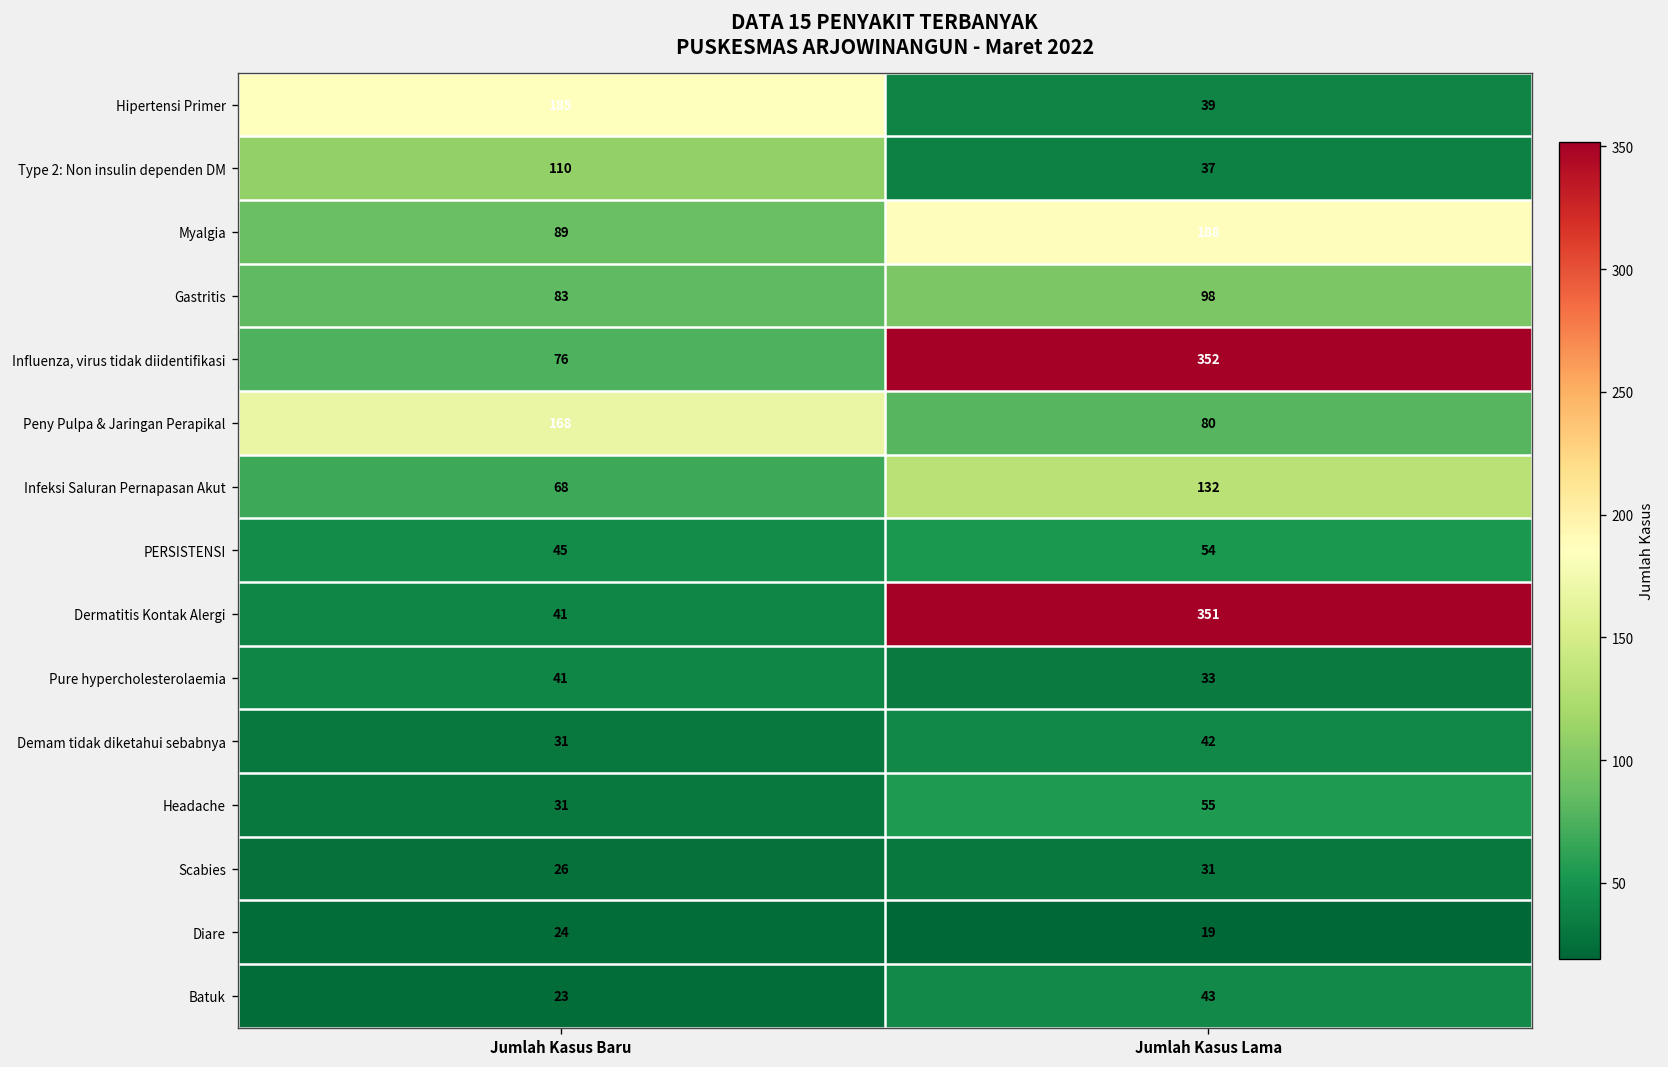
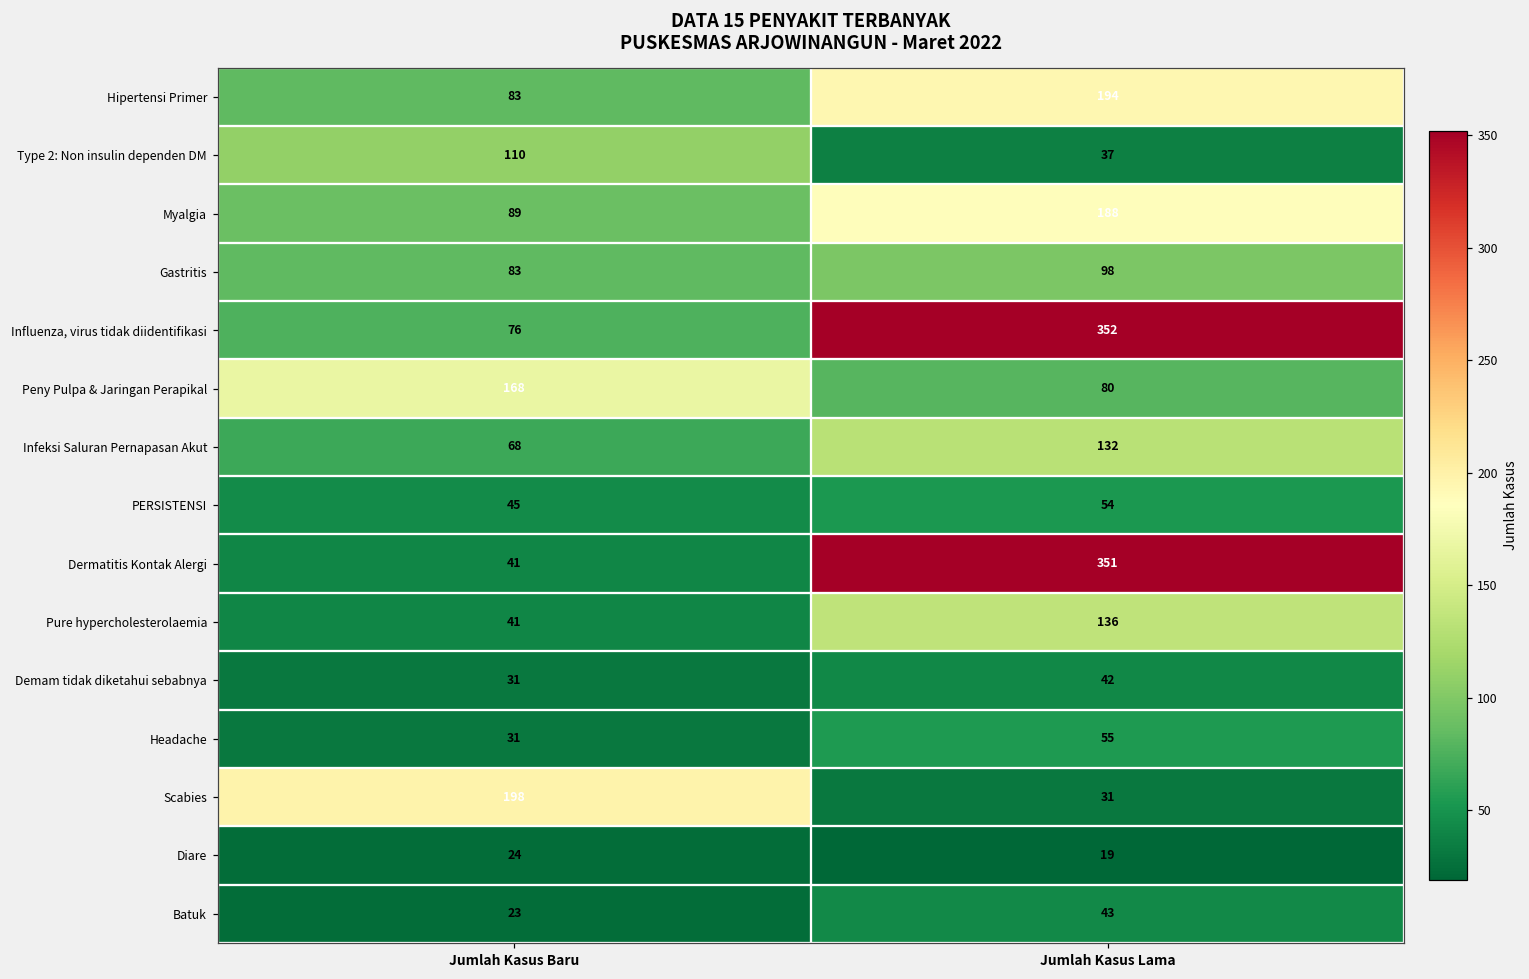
  {
    "Hipertensi Primer": {
-     "Jumlah Kasus Baru": 185,
-     "Jumlah Kasus Lama": 39
+     "Jumlah Kasus Baru": 83,
+     "Jumlah Kasus Lama": 194
    },
    "Type 2: Non insulin dependen DM": {
      "Jumlah Kasus Baru": 110,
      "Jumlah Kasus Lama": 37
    },
    "Myalgia": {
      "Jumlah Kasus Baru": 89,
      "Jumlah Kasus Lama": 188
    },
    "Gastritis": {
      "Jumlah Kasus Baru": 83,
      "Jumlah Kasus Lama": 98
    },
    "Influenza, virus tidak diidentifikasi": {
      "Jumlah Kasus Baru": 76,
      "Jumlah Kasus Lama": 352
    },
    "Peny Pulpa & Jaringan Perapikal": {
      "Jumlah Kasus Baru": 168,
      "Jumlah Kasus Lama": 80
    },
    "Infeksi Saluran Pernapasan Akut": {
      "Jumlah Kasus Baru": 68,
      "Jumlah Kasus Lama": 132
    },
    "PERSISTENSI": {
      "Jumlah Kasus Baru": 45,
      "Jumlah Kasus Lama": 54
    },
    "Dermatitis Kontak Alergi": {
      "Jumlah Kasus Baru": 41,
      "Jumlah Kasus Lama": 351
    },
    "Pure hypercholesterolaemia": {
      "Jumlah Kasus Baru": 41,
-     "Jumlah Kasus Lama": 33
+     "Jumlah Kasus Lama": 136
    },
    "Demam tidak diketahui sebabnya": {
      "Jumlah Kasus Baru": 31,
      "Jumlah Kasus Lama": 42
    },
    "Headache": {
      "Jumlah Kasus Baru": 31,
      "Jumlah Kasus Lama": 55
    },
    "Scabies": {
-     "Jumlah Kasus Baru": 26,
+     "Jumlah Kasus Baru": 198,
      "Jumlah Kasus Lama": 31
    },
    "Diare": {
      "Jumlah Kasus Baru": 24,
      "Jumlah Kasus Lama": 19
    },
    "Batuk": {
      "Jumlah Kasus Baru": 23,
      "Jumlah Kasus Lama": 43
    }
  }
